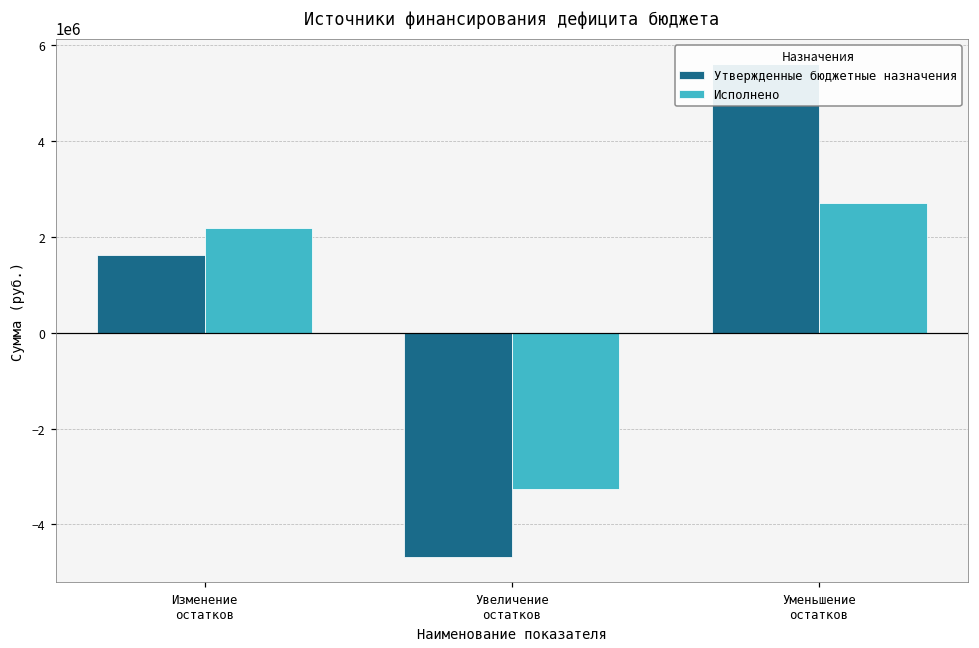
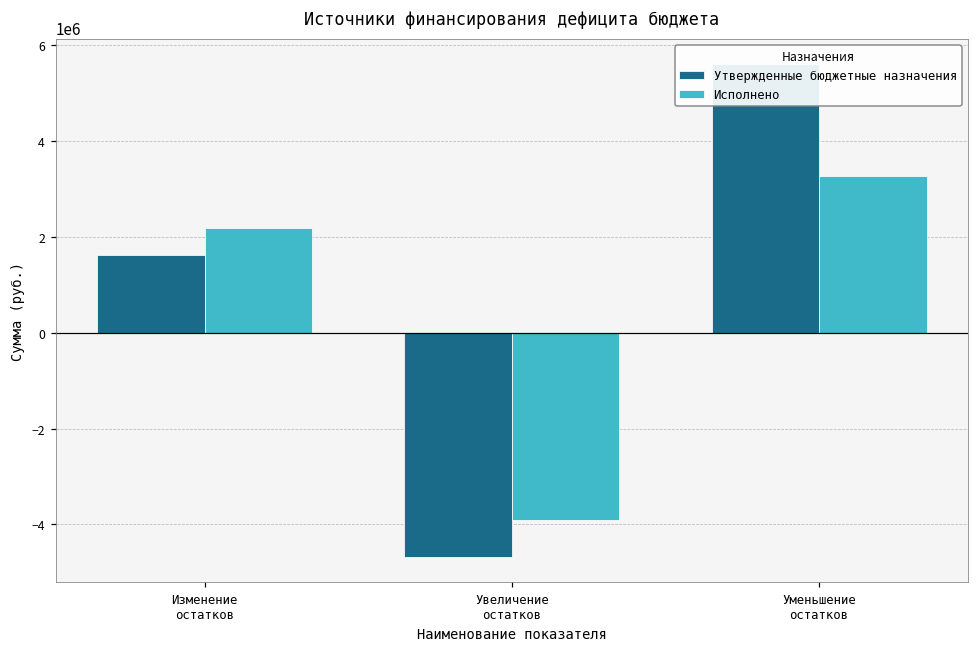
  {
    "Утвержденные бюджетные назначения": {
      "Изменение остатков": 1600000,
      "Увеличение остатков": -4700000
    },
    "Исполнено": {
      "Изменение остатков": 2200000,
-     "Увеличение остатков": -3300000,
-     "Уменьшение остатков": 2700000
+     "Увеличение остатков": -3900000,
+     "Уменьшение остатков": 3300000
    }
  }
